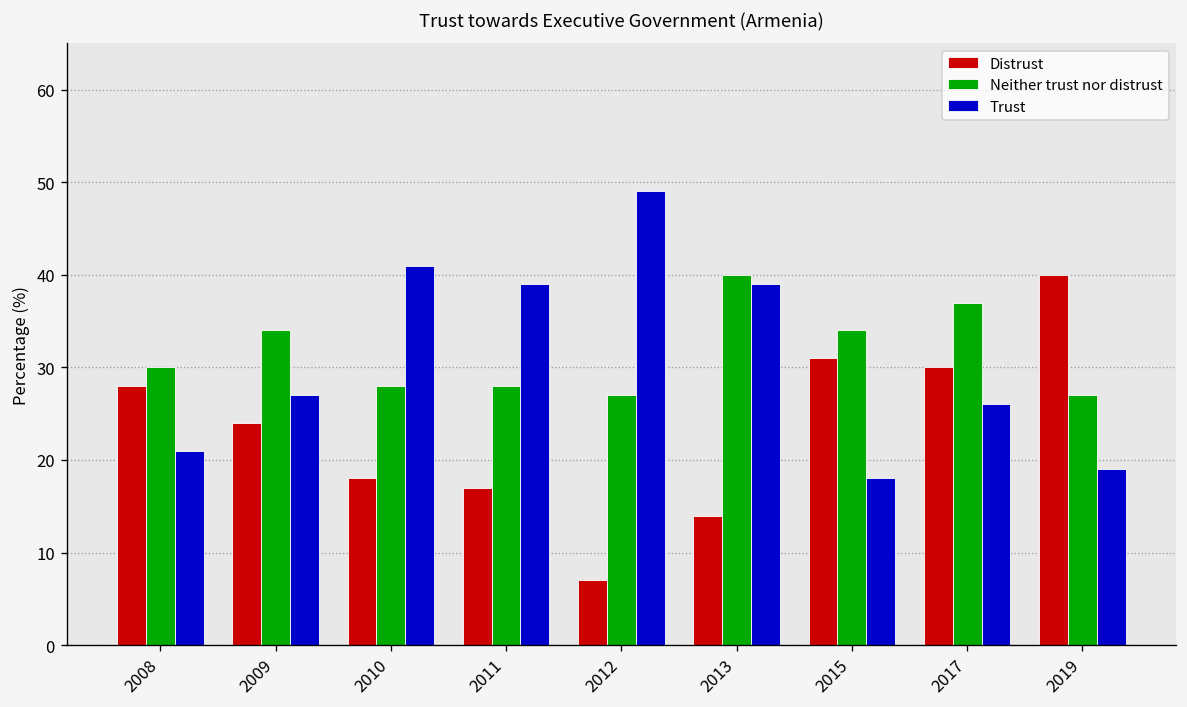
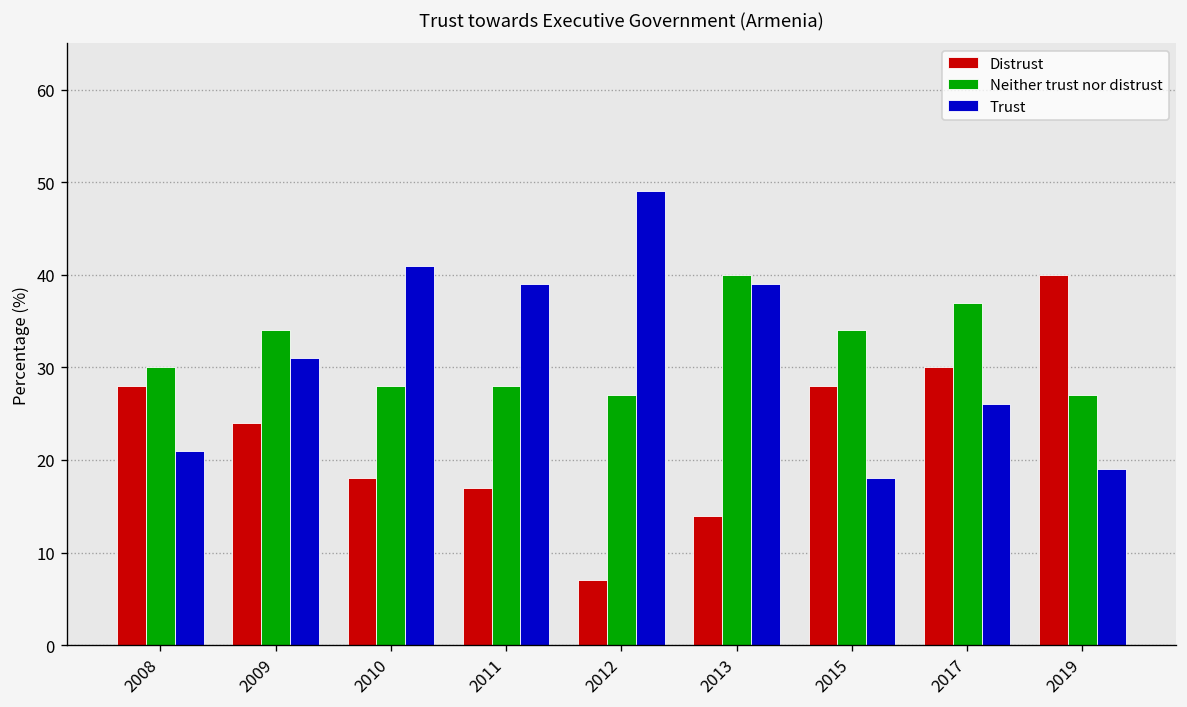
  {
    "Distrust": {
      "2008": 28,
      "2009": 24,
      "2010": 18,
      "2011": 17,
      "2012": 7,
      "2013": 14,
-     "2015": 31,
+     "2015": 28,
      "2017": 30,
      "2019": 40
    },
    "Neither trust nor distrust": {
      "2008": 30,
      "2009": 34,
      "2010": 28,
      "2011": 28,
      "2012": 27,
      "2013": 40,
      "2015": 34,
      "2017": 37,
      "2019": 27
    },
    "Trust": {
      "2008": 21,
-     "2009": 27,
+     "2009": 31,
      "2010": 41,
      "2011": 39,
      "2012": 49,
      "2013": 39,
      "2015": 18,
      "2017": 26,
      "2019": 19
    }
  }
